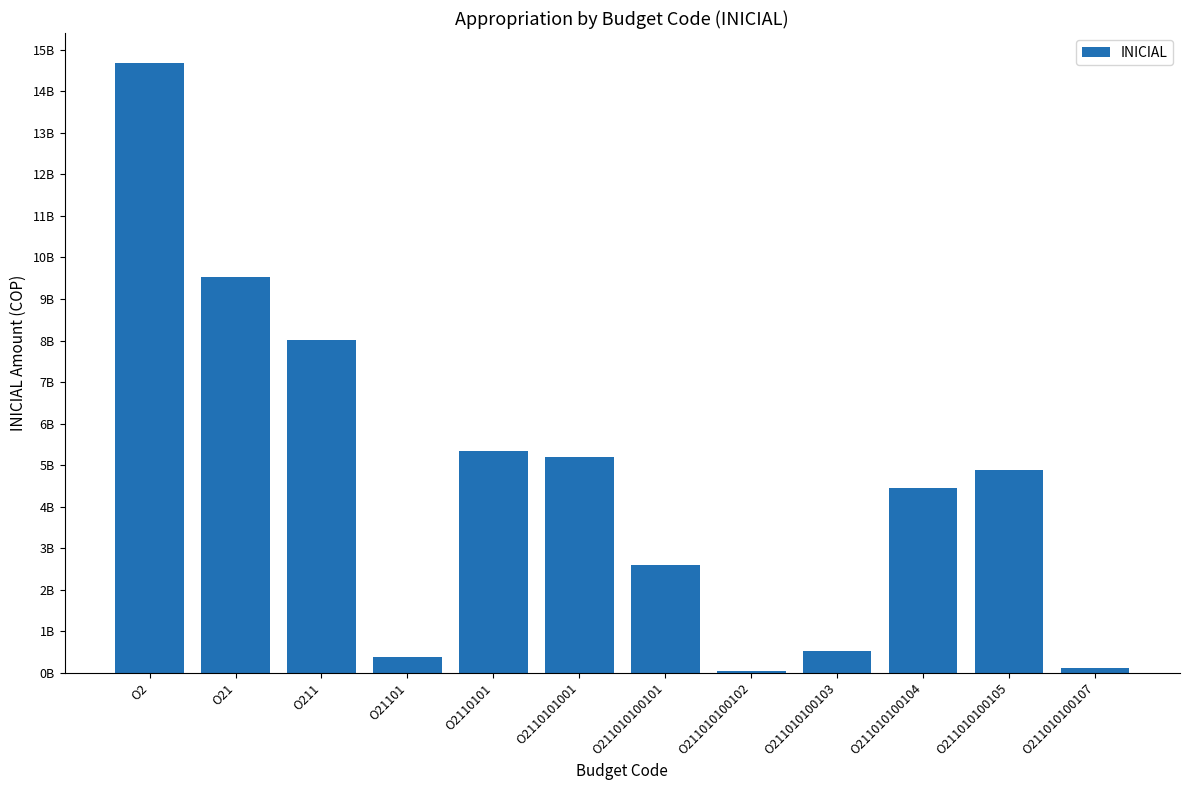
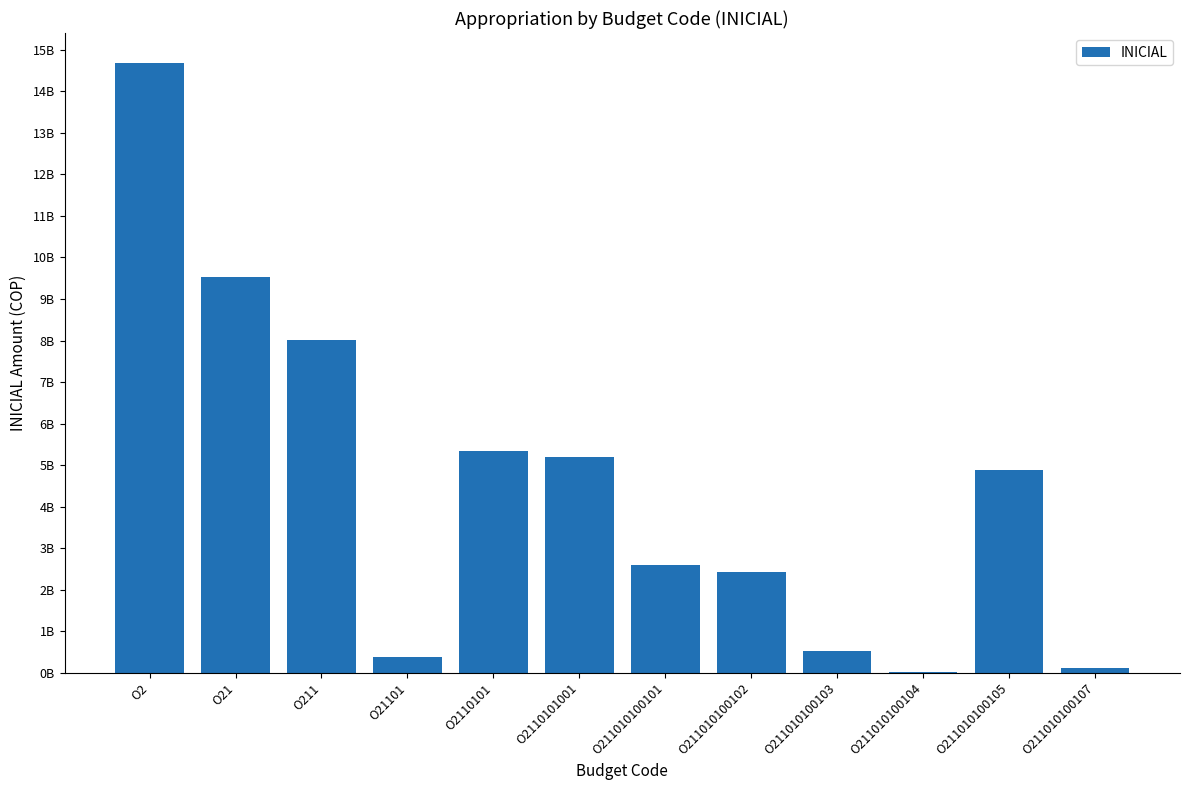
  {
    "O2": 14700000000,
    "O21": 9500000000,
    "O211": 8000000000,
    "O21101": 400000000,
    "O2110101": 5300000000,
    "O2110101001": 5200000000,
    "O211010100101": 2600000000,
-   "O211010100102": 0,
+   "O211010100102": 2400000000,
    "O211010100103": 500000000,
-   "O211010100104": 4400000000,
+   "O211010100104": 0,
    "O211010100105": 4900000000,
    "O211010100107": 100000000
  }
